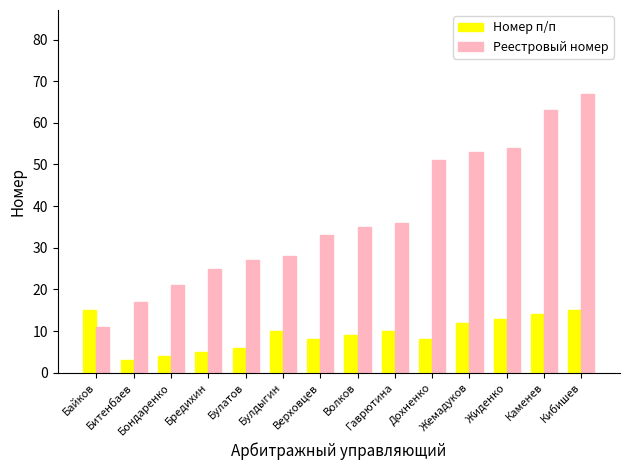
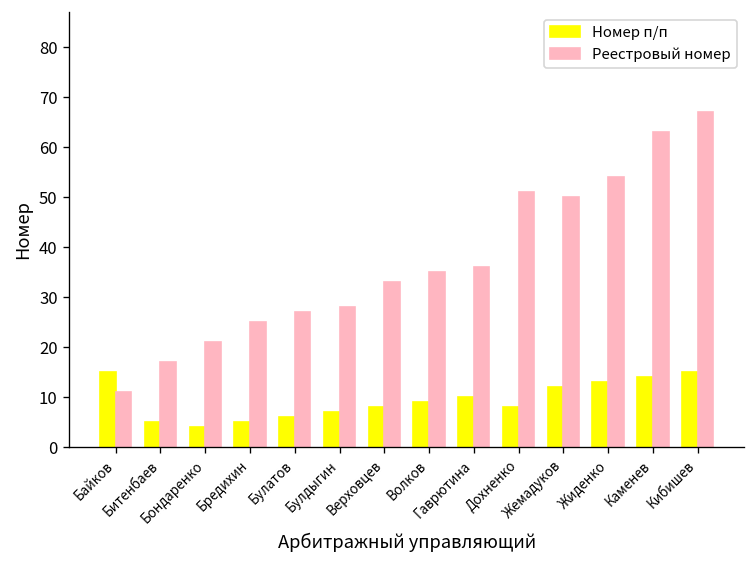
  {
    "Номер п/п": {
      "Байков": 15,
-     "Битенбаев": 3,
+     "Битенбаев": 5,
      "Бондаренко": 4,
      "Бредихин": 5,
      "Булатов": 6,
-     "Булдыгин": 10,
+     "Булдыгин": 7,
      "Верховцев": 8,
      "Волков": 9,
      "Гаврютина": 10,
      "Дохненко": 8,
      "Жемадуков": 12,
      "Жиденко": 13,
      "Каменев": 14,
      "Кибишев": 15
    },
    "Реестровый номер": {
      "Байков": 11,
      "Битенбаев": 17,
      "Бондаренко": 21,
      "Бредихин": 25,
      "Булатов": 27,
      "Булдыгин": 28,
      "Верховцев": 33,
      "Волков": 35,
      "Гаврютина": 36,
      "Дохненко": 51,
-     "Жемадуков": 53,
+     "Жемадуков": 50,
      "Жиденко": 54,
      "Каменев": 63,
      "Кибишев": 67
    }
  }
